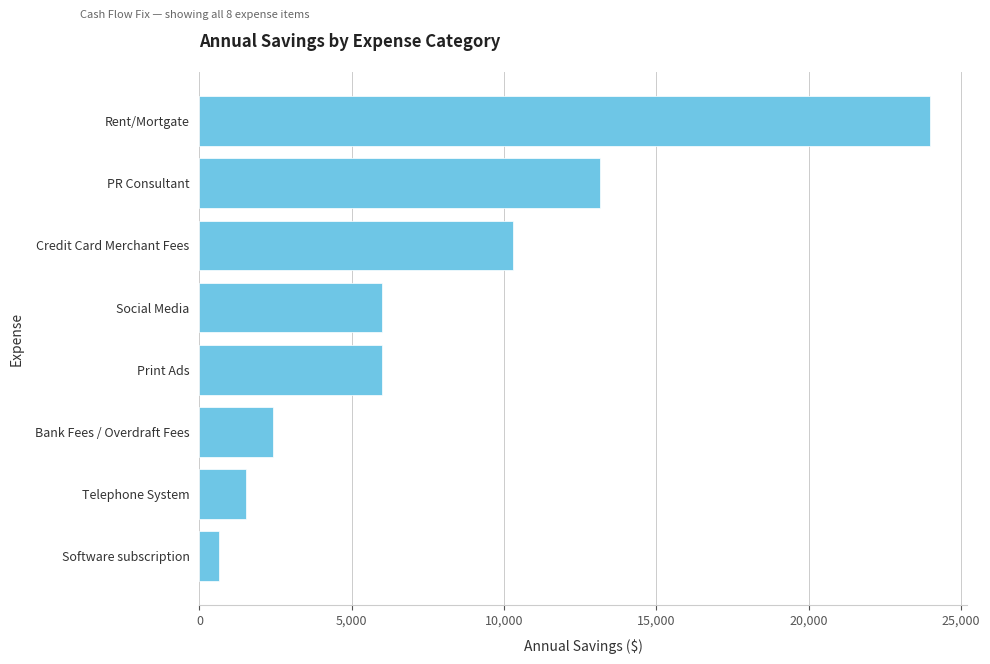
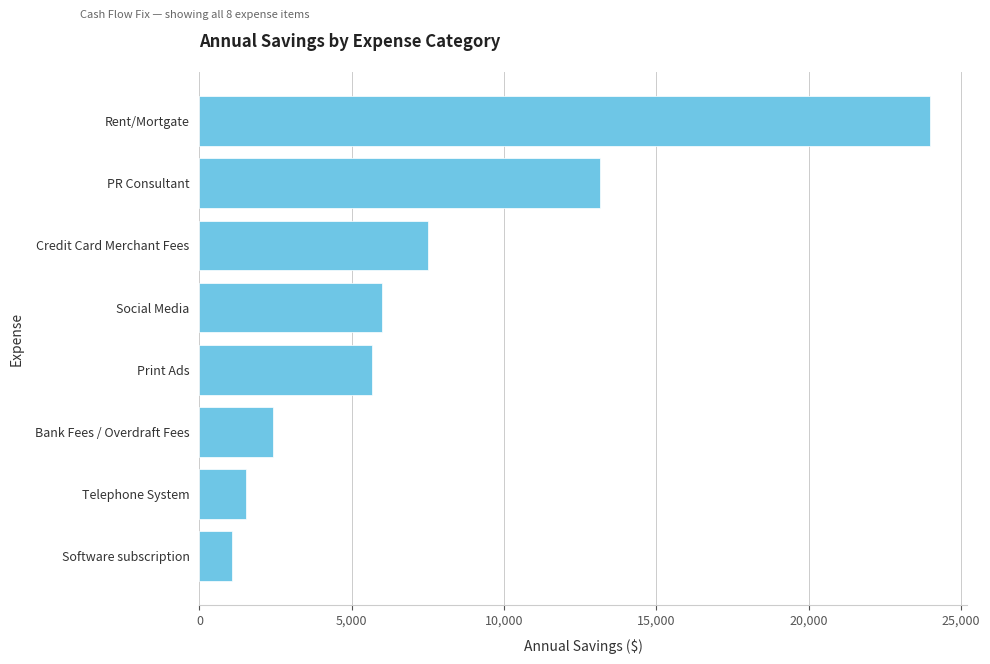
  {
    "Rent/Mortgate": "24,000",
    "PR Consultant": "13,100",
-   "Credit Card Merchant Fees": "10,300",
+   "Credit Card Merchant Fees": "7,500",
    "Social Media": "6,000",
-   "Print Ads": "6,000",
+   "Print Ads": "5,700",
    "Bank Fees / Overdraft Fees": "2,400",
    "Telephone System": "1,500",
-   "Software subscription": "700"
+   "Software subscription": "1,100"
  }
